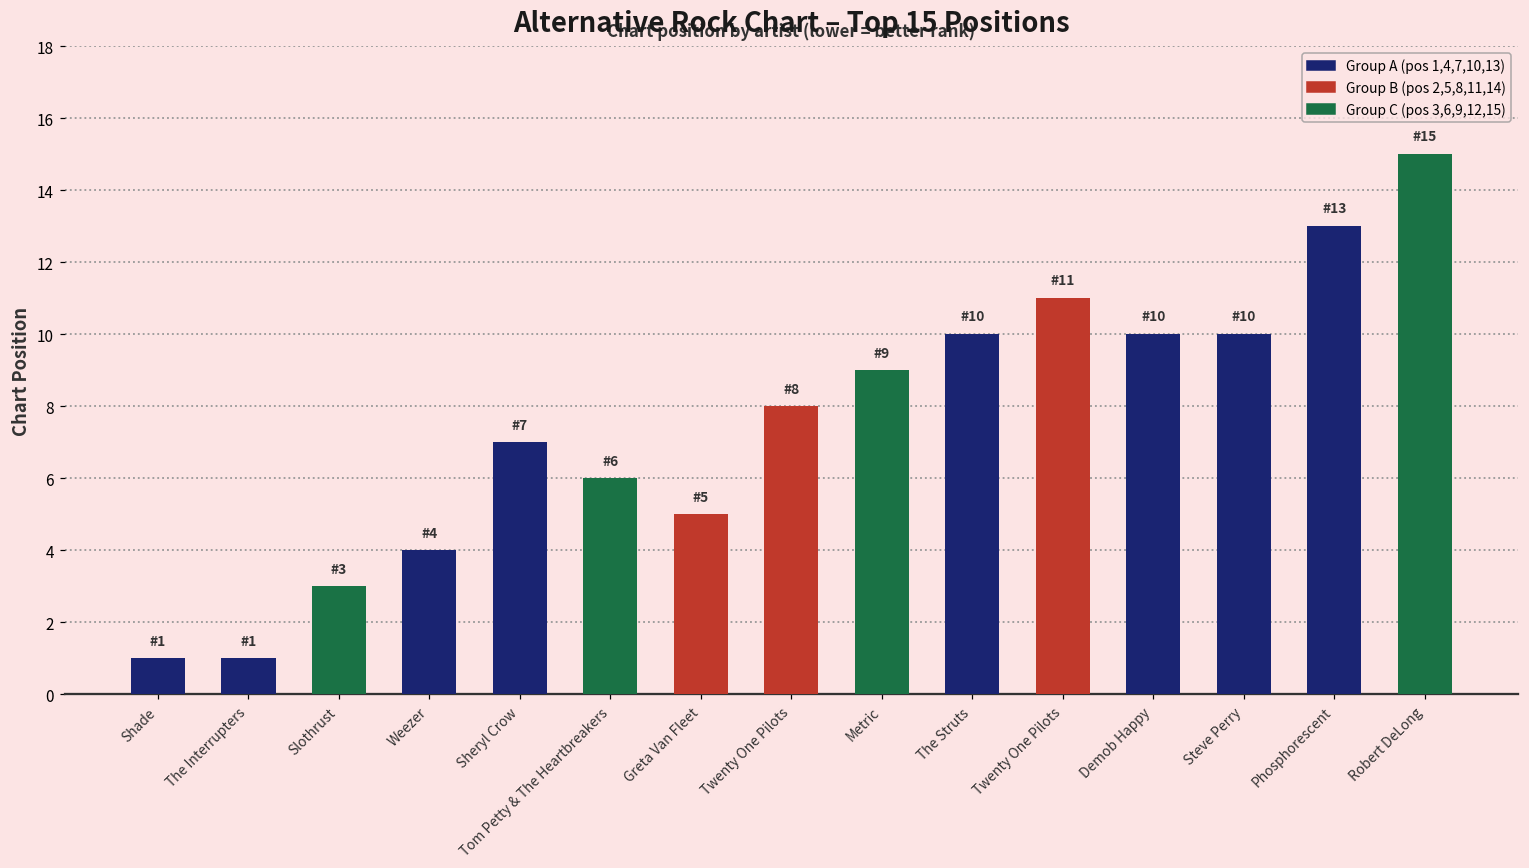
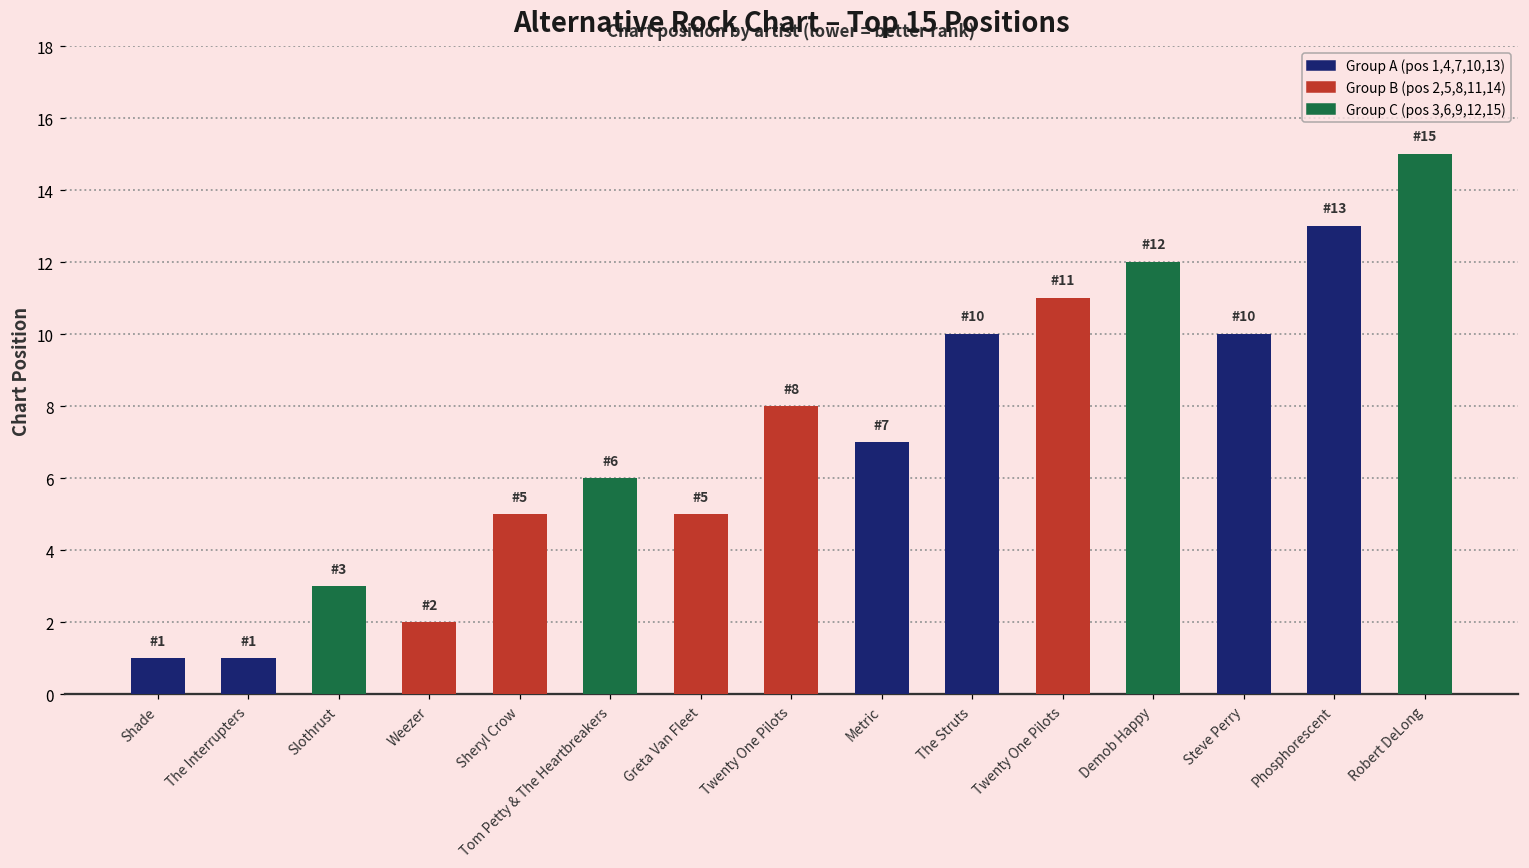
  {
    "Shade": 1,
    "The Interrupters": 1,
    "Slothrust": 3,
-   "Weezer": 4,
-   "Sheryl Crow": 7,
+   "Weezer": 2,
+   "Sheryl Crow": 5,
    "Tom Petty & The Heartbreakers": 6,
    "Greta Van Fleet": 5,
-   "Metric": 9,
+   "Metric": 7,
    "The Struts": 10,
-   "Demob Happy": 10,
+   "Demob Happy": 12,
    "Steve Perry": 10,
    "Phosphorescent": 13,
    "Robert DeLong": 15
  }
